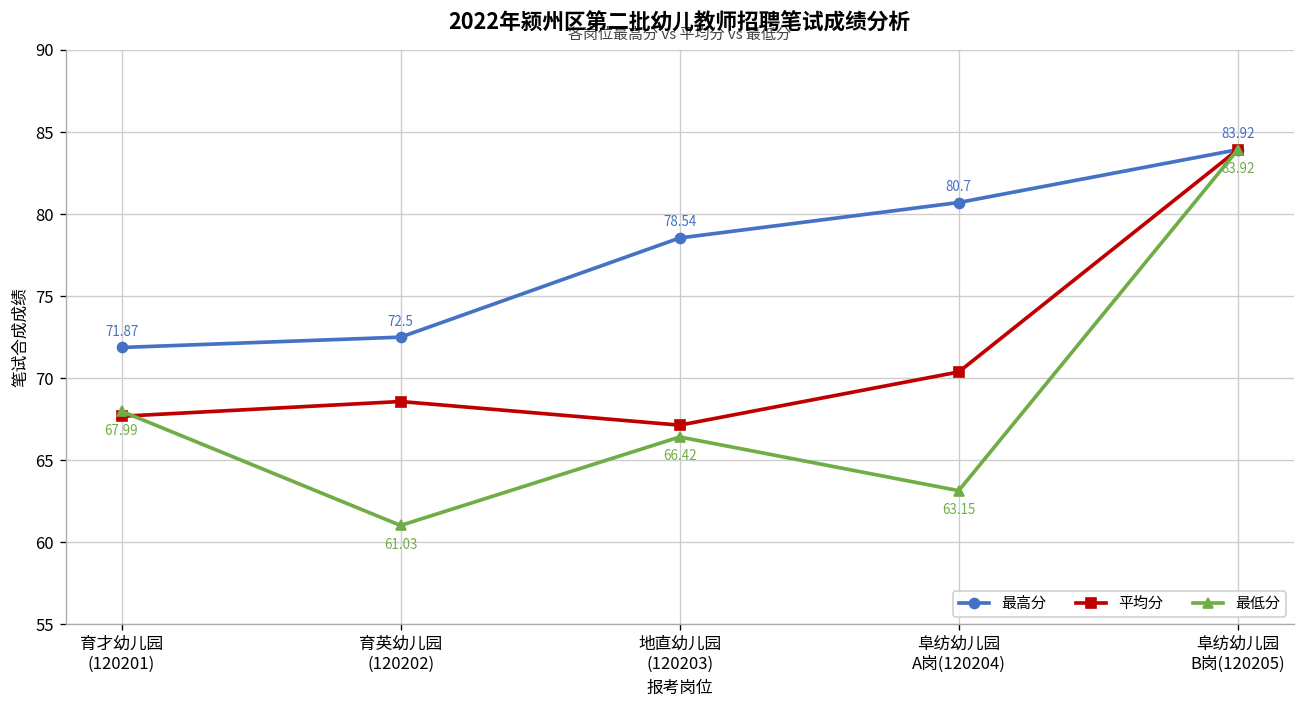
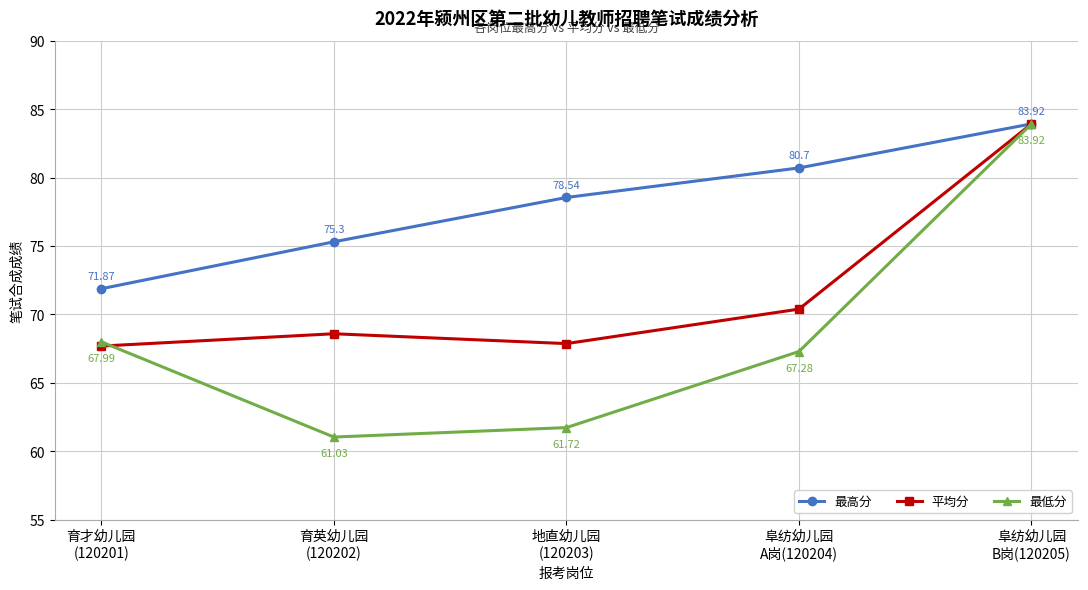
  {
    "最高分": {
      "育才幼儿园 (120201)": 71.87,
-     "育英幼儿园 (120202)": 72.5,
+     "育英幼儿园 (120202)": 75.3,
      "地直幼儿园 (120203)": 78.54,
      "阜纺幼儿园 A岗(120204)": 80.7
    },
    "平均分": {
      "育英幼儿园 (120202)": 68.6,
-     "地直幼儿园 (120203)": 67.1,
+     "地直幼儿园 (120203)": 67.9,
      "阜纺幼儿园 A岗(120204)": 70.4
    },
    "最低分": {
      "育才幼儿园 (120201)": 67.99,
      "育英幼儿园 (120202)": 61.03,
-     "地直幼儿园 (120203)": 66.42,
-     "阜纺幼儿园 A岗(120204)": 63.15
+     "地直幼儿园 (120203)": 61.72,
+     "阜纺幼儿园 A岗(120204)": 67.28
    }
  }
